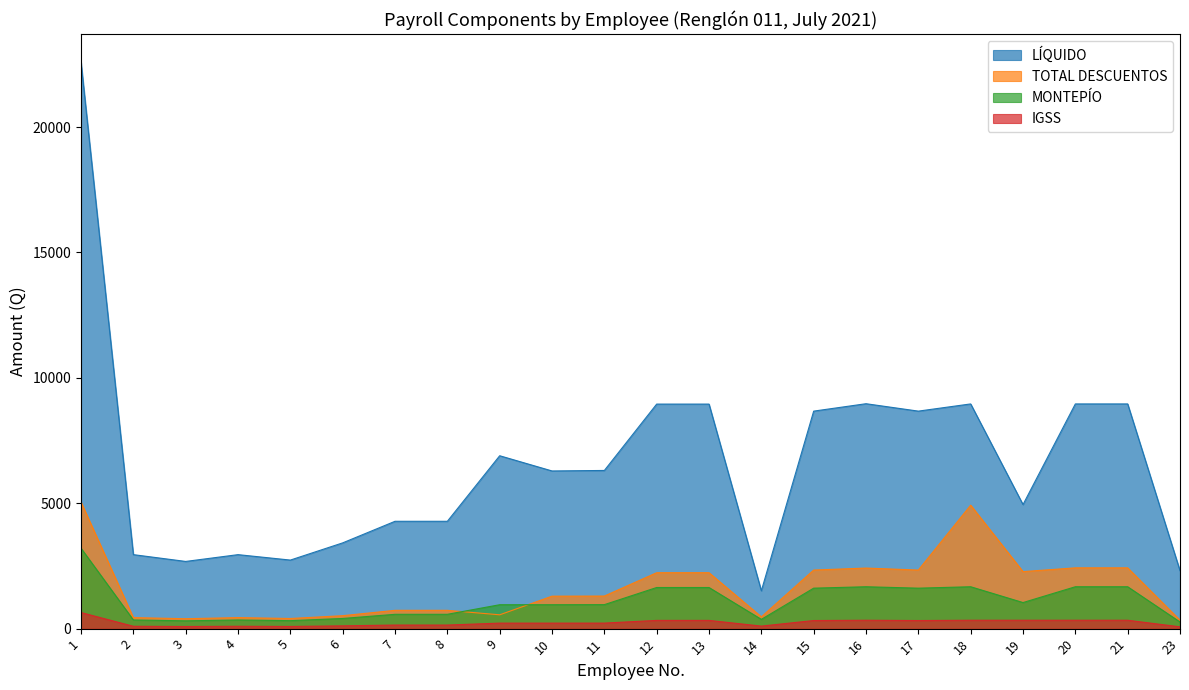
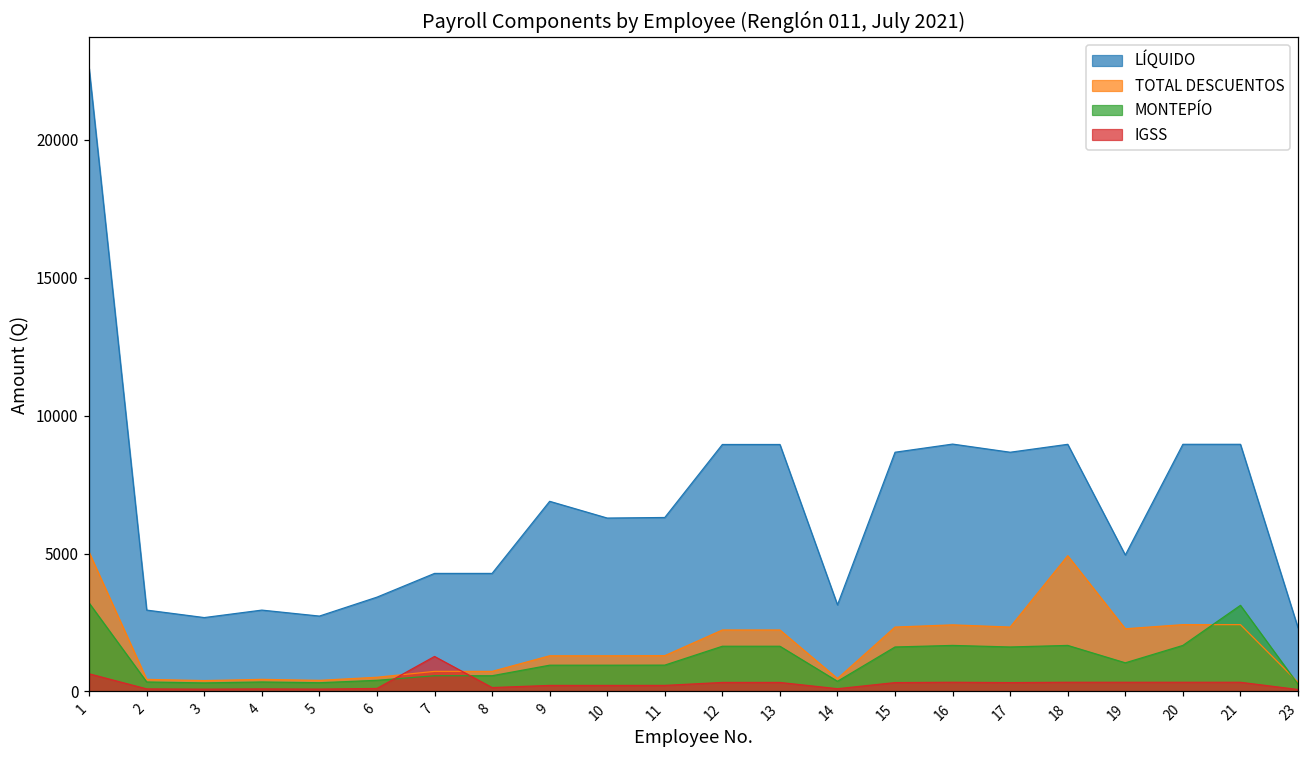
  {
    "LÍQUIDO": {
      "1": 22600,
      "2": 3000,
      "3": 2700,
      "4": 3000,
      "5": 2700,
      "6": 3400,
      "7": 4300,
      "8": 4300,
      "9": 6900,
      "10": 6300,
      "11": 6300,
      "12": 9000,
      "13": 9000,
-     "14": 1500,
+     "14": 3100,
      "15": 8700,
      "16": 9000,
      "17": 8700,
      "18": 9000,
      "19": 4900,
      "20": 9000,
      "21": 9000,
      "23": 2300
    },
    "TOTAL DESCUENTOS": {
      "1": 5000,
      "6": 500,
      "7": 700,
      "8": 700,
-     "9": 600,
+     "9": 1300,
      "10": 1300,
      "11": 1300,
      "12": 2200,
      "13": 2200,
      "14": 500,
      "15": 2300,
      "16": 2400,
      "17": 2300,
      "18": 4900,
      "19": 2300,
      "20": 2400,
      "21": 2400
    },
    "MONTEPÍO": {
      "1": 3200,
      "6": 400,
      "7": 600,
      "8": 600,
      "9": 1000,
      "10": 1000,
      "11": 1000,
      "12": 1600,
      "13": 1600,
      "14": 400,
      "15": 1600,
      "16": 1700,
      "17": 1600,
      "18": 1700,
      "19": 1000,
      "20": 1700,
-     "21": 1700
+     "21": 3100
    },
    "IGSS": {
      "1": 600,
      "2": 100,
      "3": 100,
      "4": 100,
      "5": 100,
      "6": 100,
-     "7": 100,
+     "7": 1300,
      "8": 100,
      "9": 200,
      "10": 200,
      "11": 200,
      "12": 300,
      "13": 300,
      "14": 100,
      "15": 300,
      "16": 300,
      "17": 300,
      "18": 300,
      "19": 300,
      "20": 300,
      "21": 300,
      "23": 100
    }
  }
